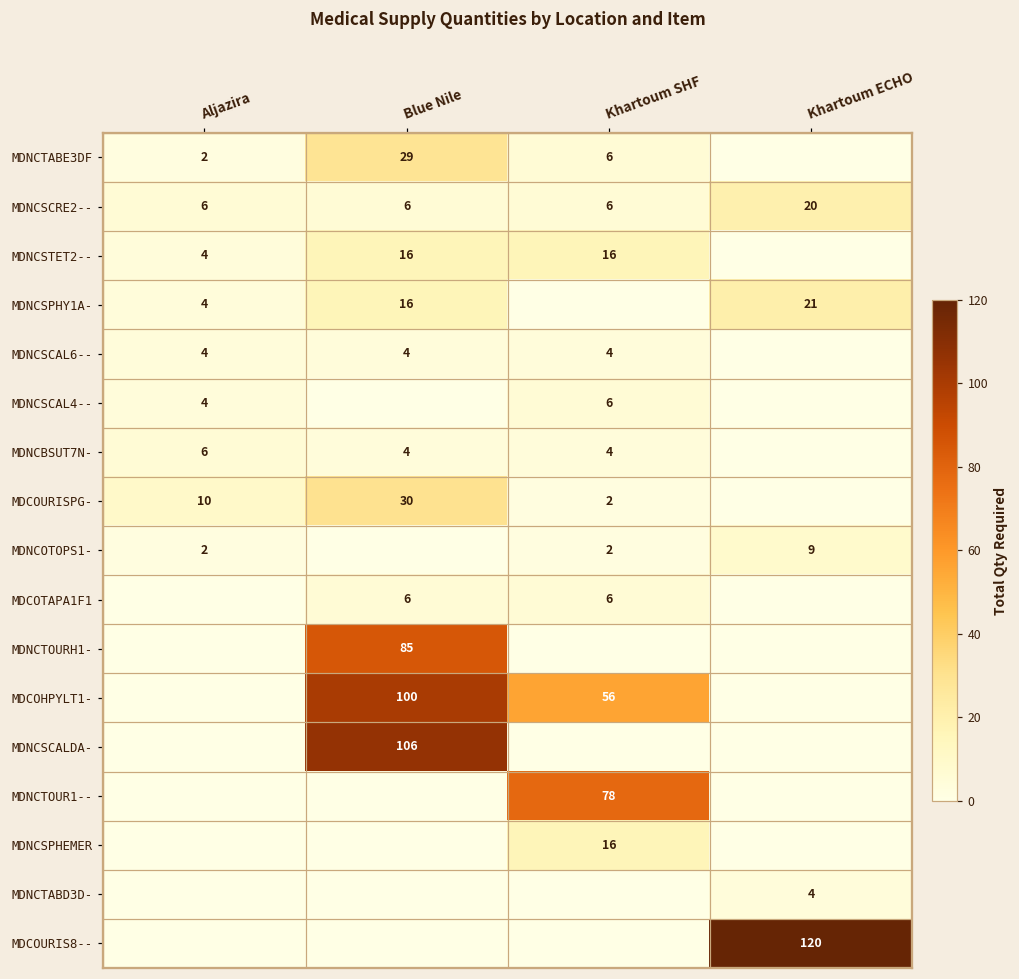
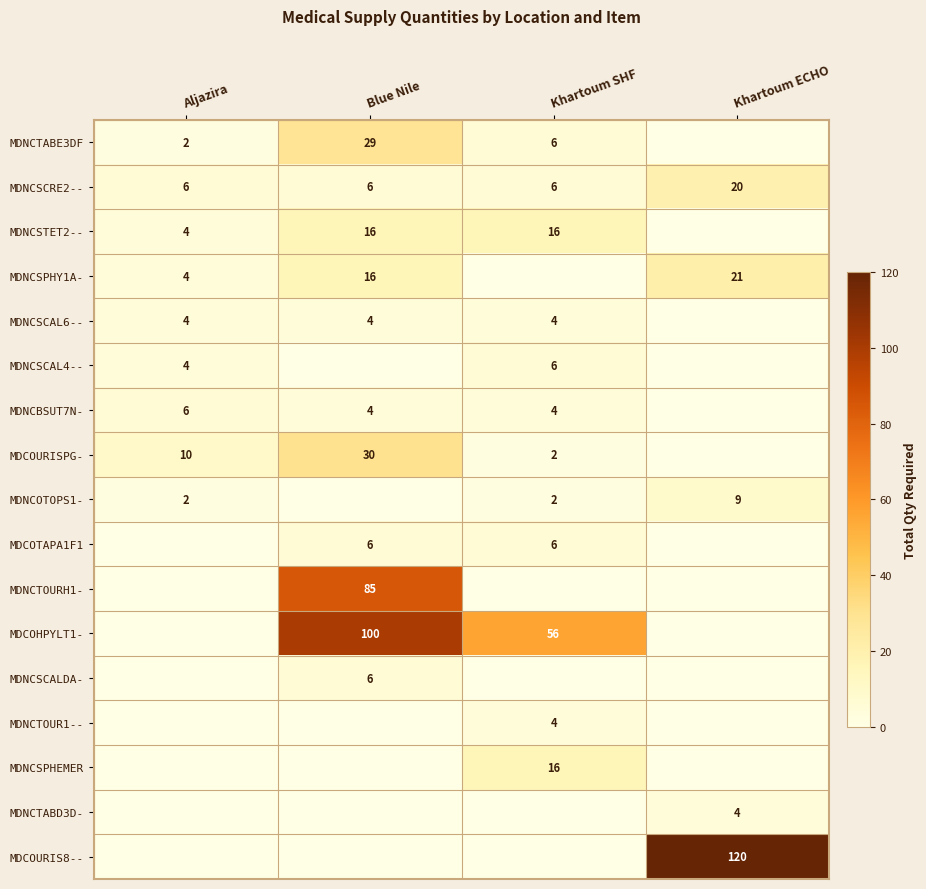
  {
    "MDNCTABE3DF": {
      "Aljazira": 2,
      "Blue Nile": 29,
      "Khartoum SHF": 6
    },
    "MDNCSCRE2--": {
      "Aljazira": 6,
      "Blue Nile": 6,
      "Khartoum SHF": 6,
      "Khartoum ECHO": 20
    },
    "MDNCSTET2--": {
      "Aljazira": 4,
      "Blue Nile": 16,
      "Khartoum SHF": 16
    },
    "MDNCSPHY1A-": {
      "Aljazira": 4,
      "Blue Nile": 16,
      "Khartoum ECHO": 21
    },
    "MDNCSCAL6--": {
      "Aljazira": 4,
      "Blue Nile": 4,
      "Khartoum SHF": 4
    },
    "MDNCSCAL4--": {
      "Aljazira": 4,
      "Khartoum SHF": 6
    },
    "MDNCBSUT7N-": {
      "Aljazira": 6,
      "Blue Nile": 4,
      "Khartoum SHF": 4
    },
    "MDCOURISPG-": {
      "Aljazira": 10,
      "Blue Nile": 30,
      "Khartoum SHF": 2
    },
    "MDNCOTOPS1-": {
      "Aljazira": 2,
      "Khartoum SHF": 2,
      "Khartoum ECHO": 9
    },
    "MDCOTAPA1F1": {
      "Blue Nile": 6,
      "Khartoum SHF": 6
    },
    "MDNCTOURH1-": {
      "Blue Nile": 85
    },
    "MDCOHPYLT1-": {
      "Blue Nile": 100,
      "Khartoum SHF": 56
    },
    "MDNCSCALDA-": {
-     "Blue Nile": 106
+     "Blue Nile": 6
    },
    "MDNCTOUR1--": {
-     "Khartoum SHF": 78
+     "Khartoum SHF": 4
    },
    "MDNCSPHEMER": {
      "Khartoum SHF": 16
    },
    "MDNCTABD3D-": {
      "Khartoum ECHO": 4
    },
    "MDCOURIS8--": {
      "Khartoum ECHO": 120
    }
  }
